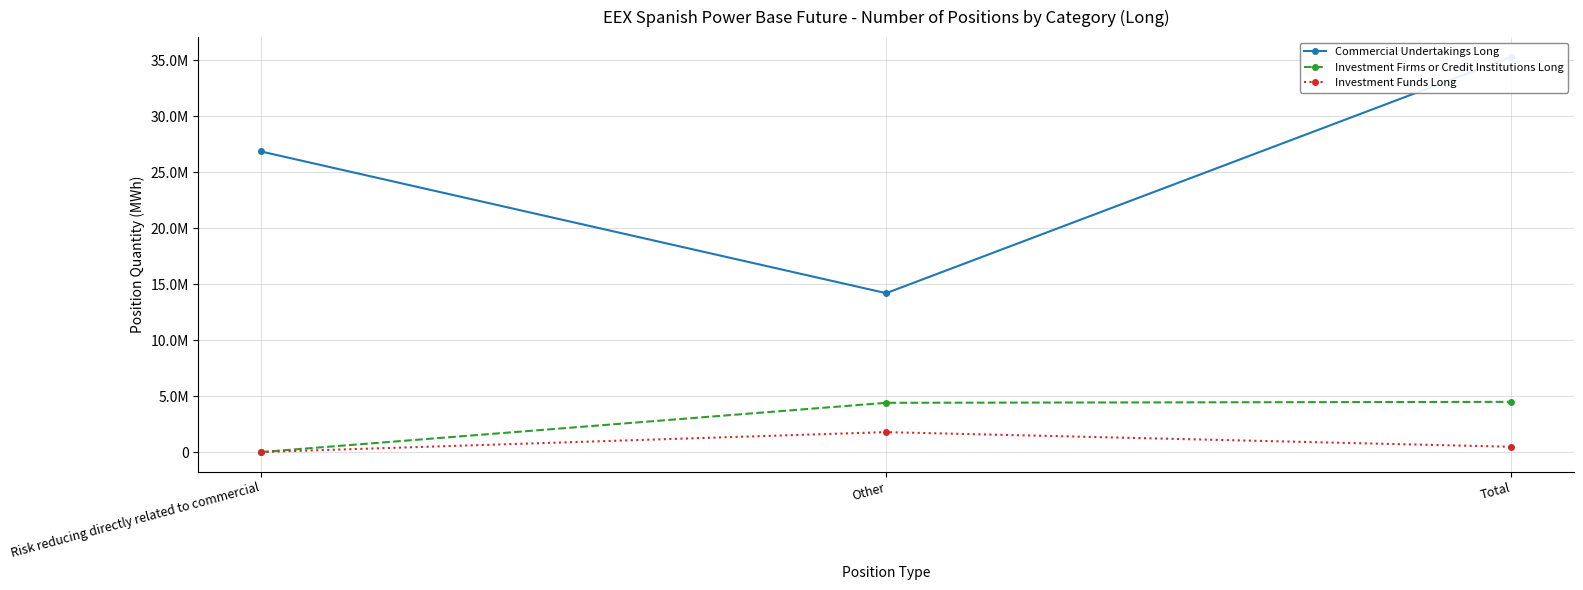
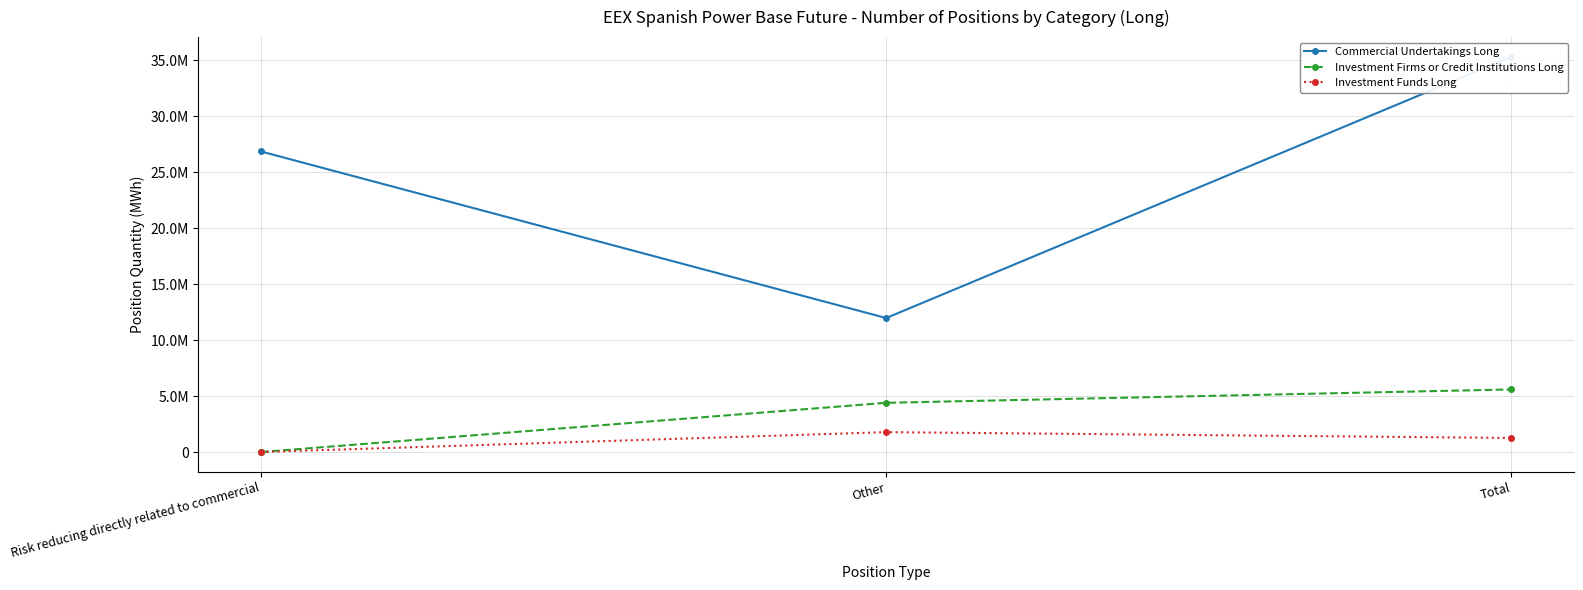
  {
    "Commercial Undertakings Long": {
      "Risk reducing directly related to commercial": 26900000,
-     "Other": 14200000
+     "Other": 12000000
    },
    "Investment Firms or Credit Institutions Long": {
      "Other": 4400000,
-     "Total": 4500000
+     "Total": 5600000
    },
    "Investment Funds Long": {
      "Other": 1800000,
-     "Total": 500000
+     "Total": 1300000
    }
  }
